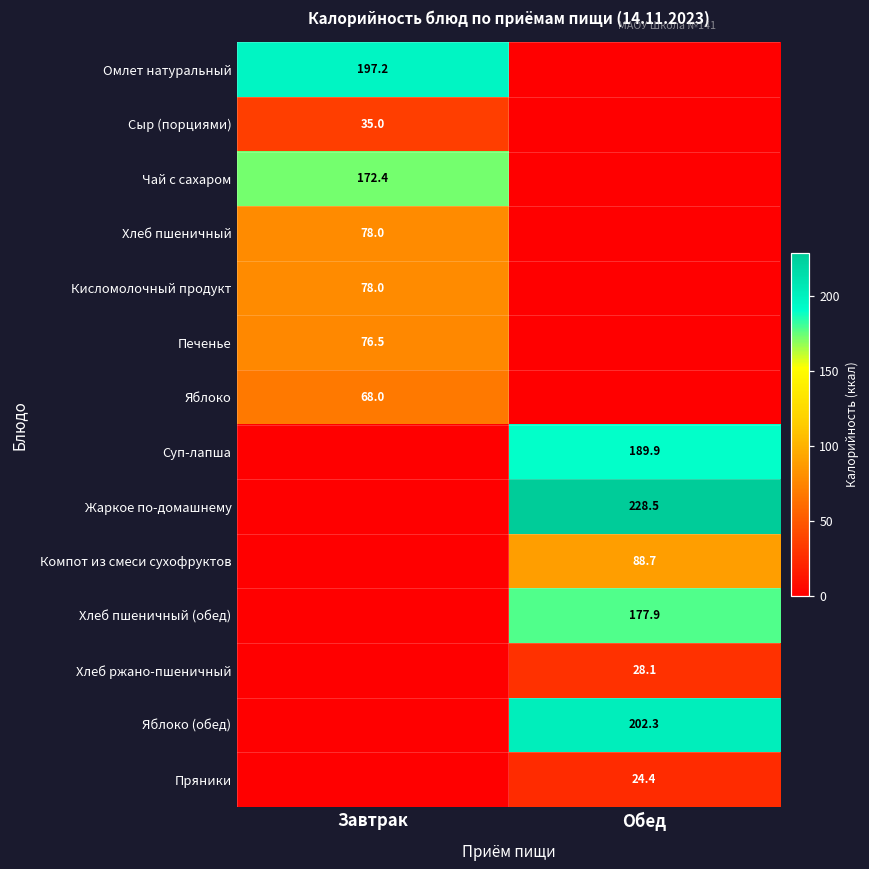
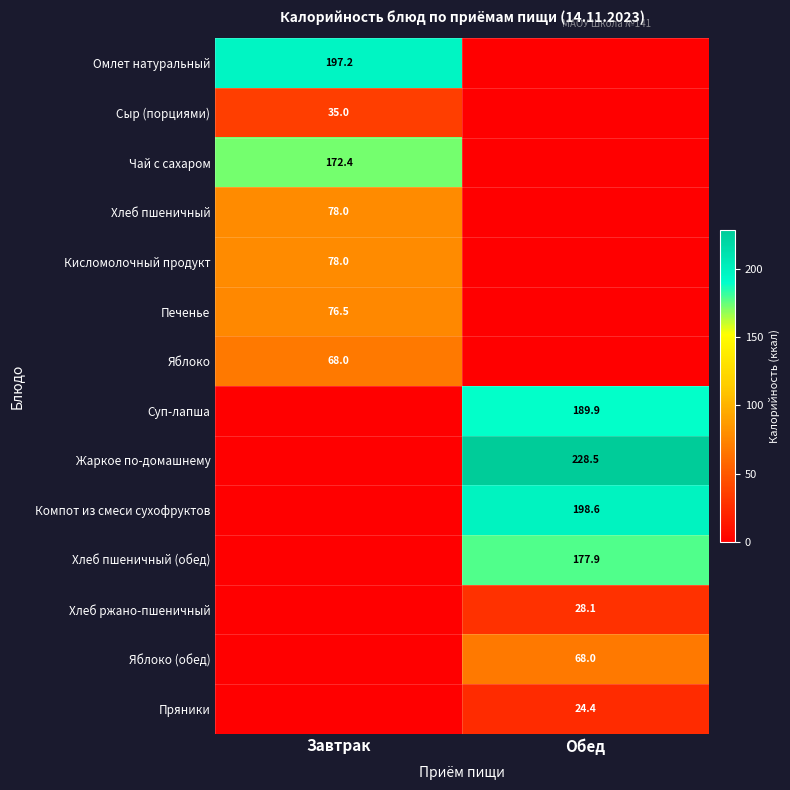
  {
    "Омлет натуральный": {
      "Завтрак": 197.2
    },
    "Сыр (порциями)": {
      "Завтрак": 35.0
    },
    "Чай с сахаром": {
      "Завтрак": 172.4
    },
    "Хлеб пшеничный": {
      "Завтрак": 78.0
    },
    "Кисломолочный продукт": {
      "Завтрак": 78.0
    },
    "Печенье": {
      "Завтрак": 76.5
    },
    "Яблоко": {
      "Завтрак": 68.0
    },
    "Суп-лапша": {
      "Обед": 189.9
    },
    "Жаркое по-домашнему": {
      "Обед": 228.5
    },
    "Компот из смеси сухофруктов": {
-     "Обед": 88.7
+     "Обед": 198.6
    },
    "Хлеб пшеничный (обед)": {
      "Обед": 177.9
    },
    "Хлеб ржано-пшеничный": {
      "Обед": 28.1
    },
    "Яблоко (обед)": {
-     "Обед": 202.3
+     "Обед": 68.0
    },
    "Пряники": {
      "Обед": 24.4
    }
  }
